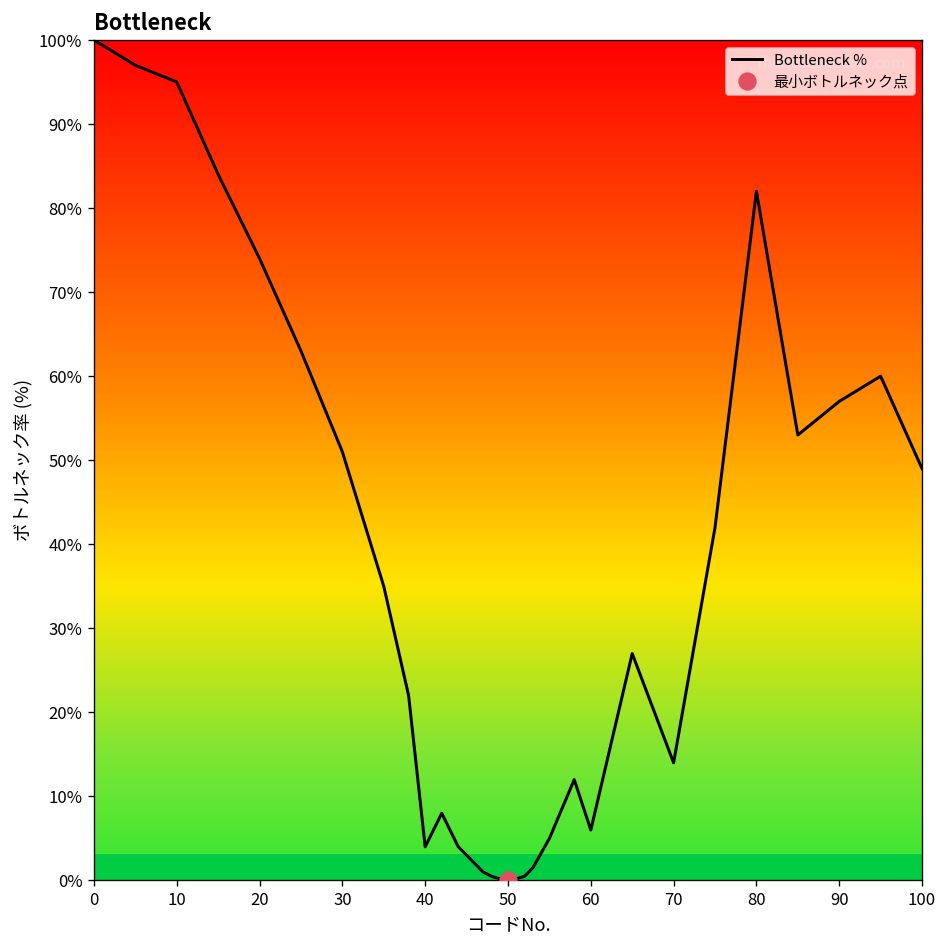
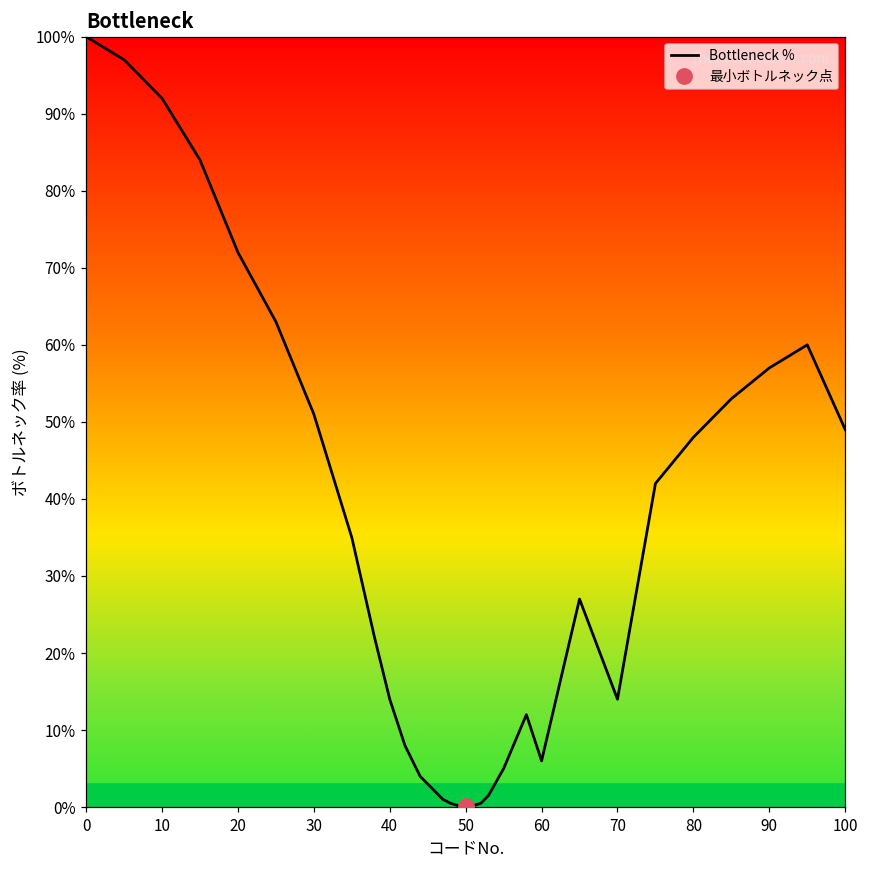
  {
    "Bottleneck %": {
      "0": "100%",
-     "10": "95%",
-     "20": "74%",
+     "10": "92%",
+     "20": "72%",
      "30": "51%",
-     "40": "4%",
+     "40": "14%",
      "60": "6%",
      "70": "14%",
-     "80": "82%",
+     "80": "48%",
      "90": "57%",
      "100": "49%"
    }
  }
